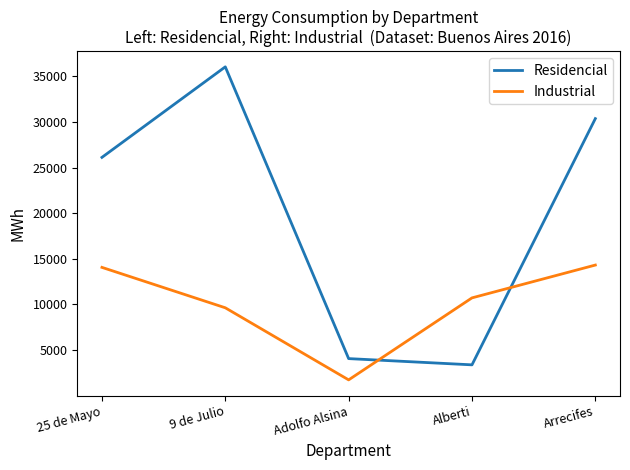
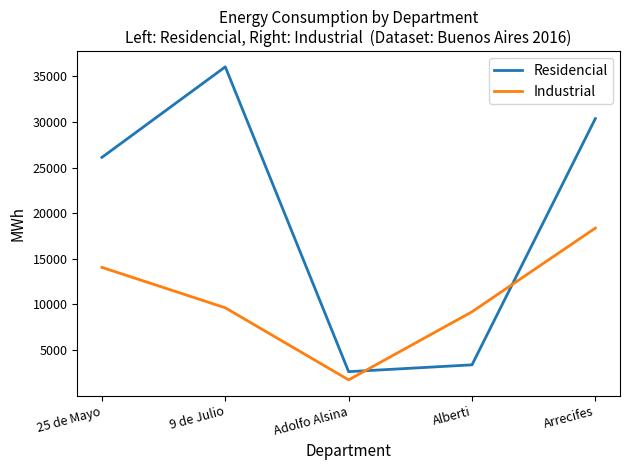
  {
    "Residencial": {
      "25 de Mayo": 26000,
      "9 de Julio": 36000,
-     "Adolfo Alsina": 4000,
+     "Adolfo Alsina": 3000,
      "Alberti": 3000,
      "Arrecifes": 30000
    },
    "Industrial": {
      "25 de Mayo": 14000,
      "9 de Julio": 10000,
      "Adolfo Alsina": 2000,
-     "Alberti": 11000,
-     "Arrecifes": 14000
+     "Alberti": 9000,
+     "Arrecifes": 18000
    }
  }
